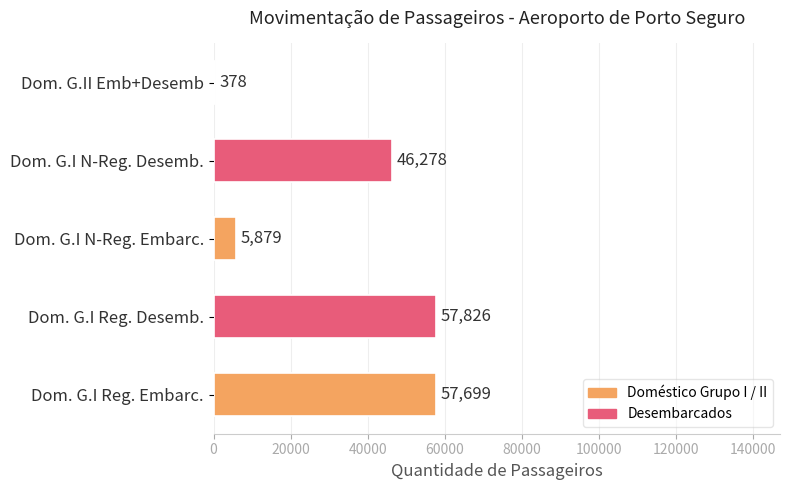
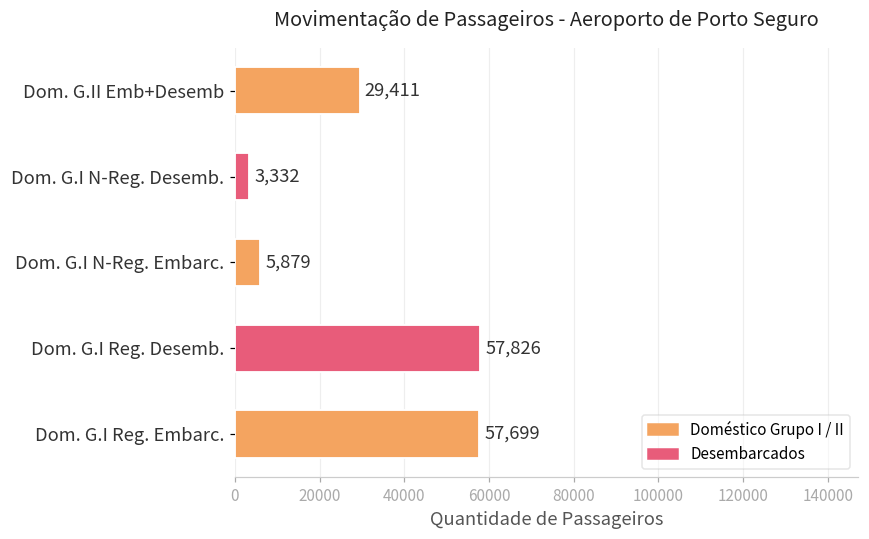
  {
-   "Dom. G.II Emb+Desemb": "378",
-   "Dom. G.I N-Reg. Desemb.": "46,278",
+   "Dom. G.II Emb+Desemb": "29,411",
+   "Dom. G.I N-Reg. Desemb.": "3,332",
    "Dom. G.I N-Reg. Embarc.": "5,879",
    "Dom. G.I Reg. Desemb.": "57,826",
    "Dom. G.I Reg. Embarc.": "57,699"
  }
